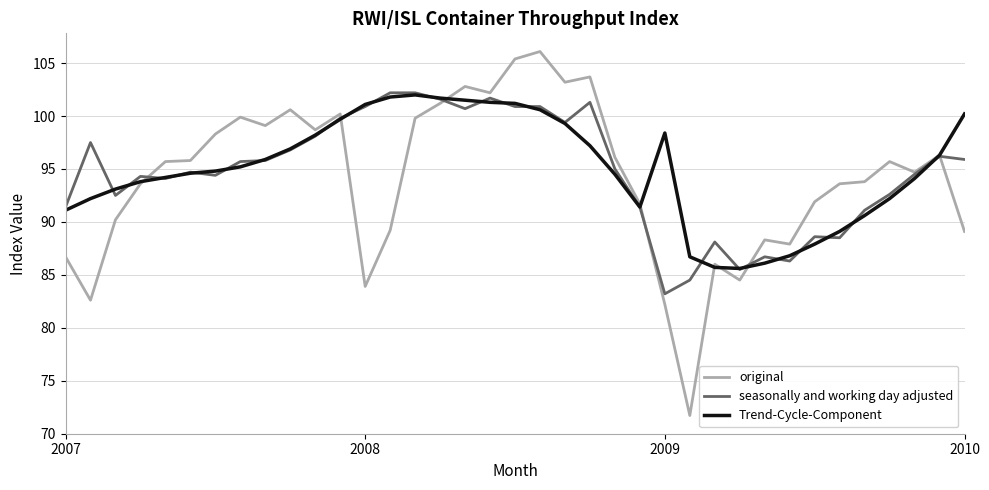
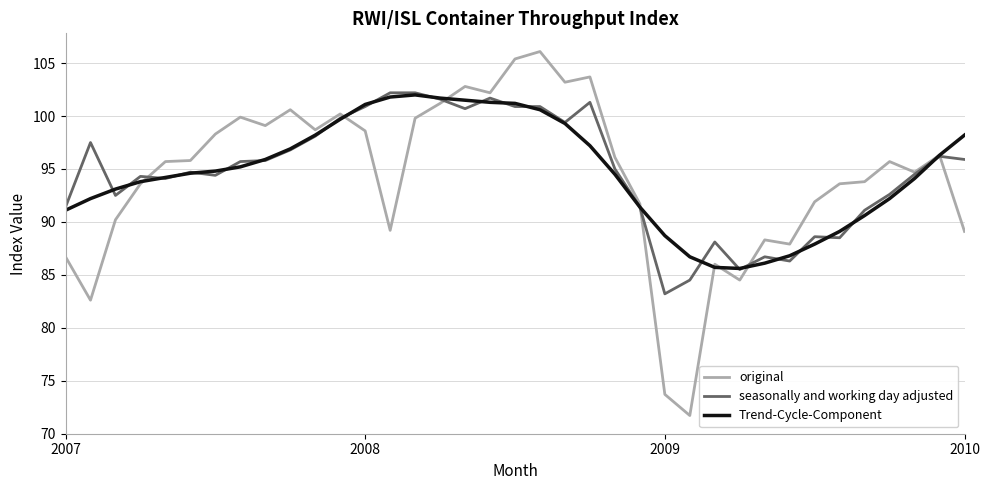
  {
    "original": {
      "2007": 86.7,
-     "2008": 83.9,
-     "2009": 82.2,
+     "2008": 98.6,
+     "2009": 73.7,
      "2010": 89.1
    },
    "seasonally and working day adjusted": {
      "2007": 91.4,
      "2009": 83.2,
      "2010": 95.9
    },
    "Trend-Cycle-Component": {
      "2007": 91.1,
-     "2009": 98.4,
-     "2010": 100.2
+     "2009": 88.7,
+     "2010": 98.2
    }
  }
